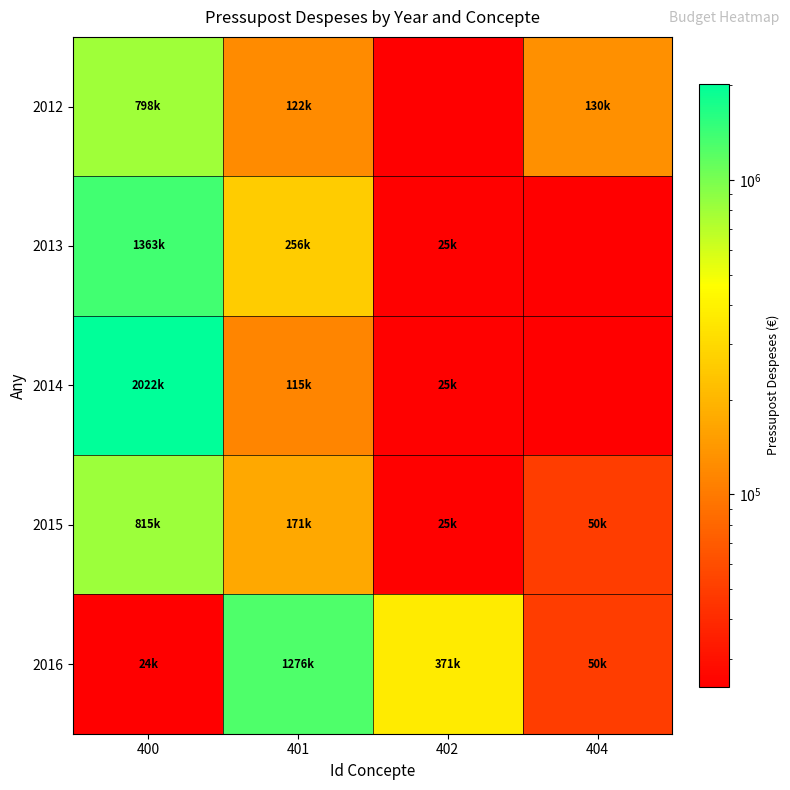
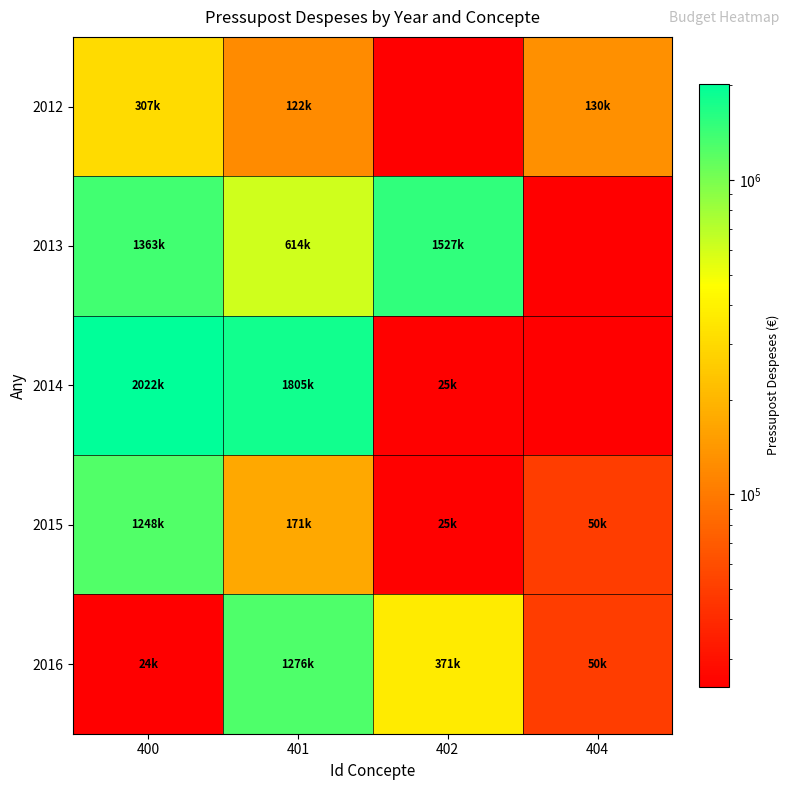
  {
    "2012": {
-     "400": "798k",
+     "400": "307k",
      "401": "122k",
      "404": "130k"
    },
    "2013": {
      "400": "1363k",
-     "401": "256k",
-     "402": "25k"
+     "401": "614k",
+     "402": "1527k"
    },
    "2014": {
      "400": "2022k",
-     "401": "115k",
+     "401": "1805k",
      "402": "25k"
    },
    "2015": {
-     "400": "815k",
+     "400": "1248k",
      "401": "171k",
      "402": "25k",
      "404": "50k"
    },
    "2016": {
      "400": "24k",
      "401": "1276k",
      "402": "371k",
      "404": "50k"
    }
  }
